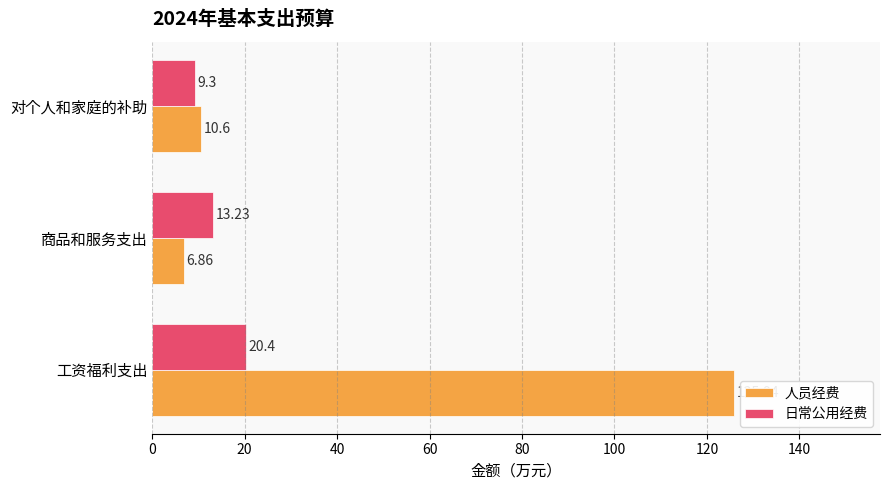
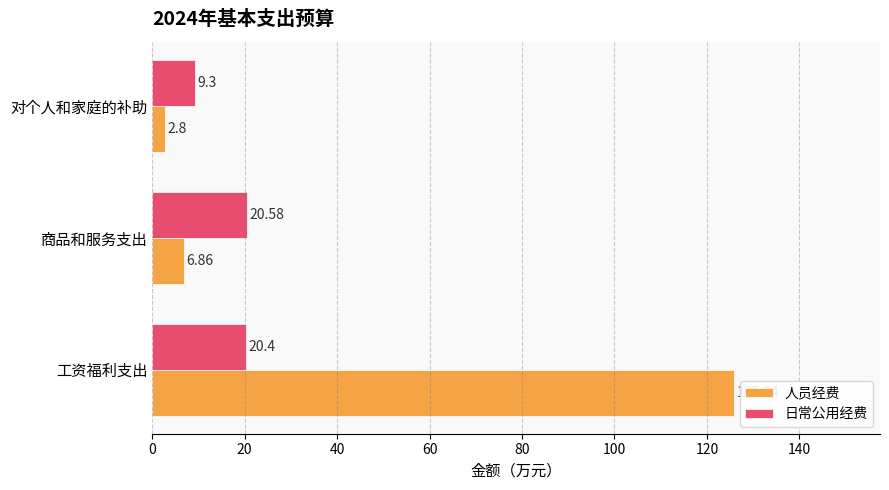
  {
    "人员经费": {
-     "对个人和家庭的补助": 10.6,
+     "对个人和家庭的补助": 2.8,
      "商品和服务支出": 6.86
    },
    "日常公用经费": {
      "对个人和家庭的补助": 9.3,
-     "商品和服务支出": 13.23,
+     "商品和服务支出": 20.58,
      "工资福利支出": 20.4
    }
  }
